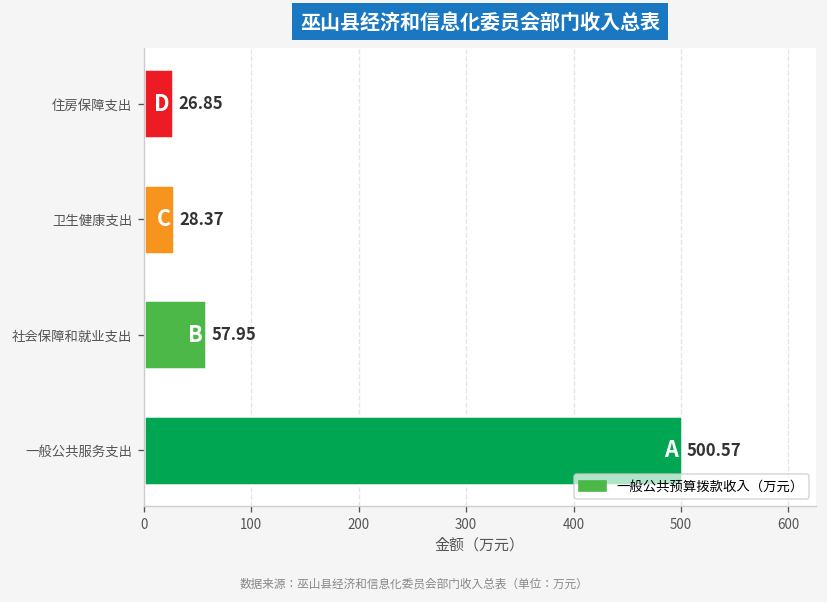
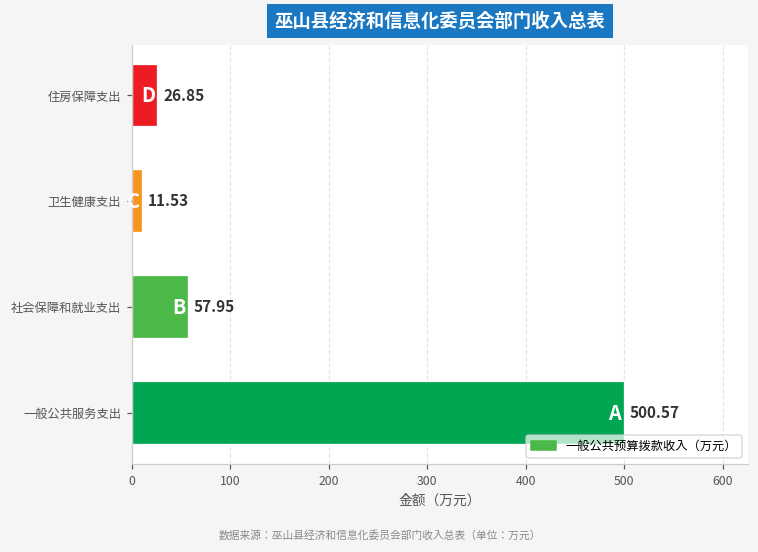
  {
    "住房保障支出": 26.85,
-   "卫生健康支出": 28.37,
+   "卫生健康支出": 11.53,
    "社会保障和就业支出": 57.95,
    "一般公共服务支出": 500.57
  }
